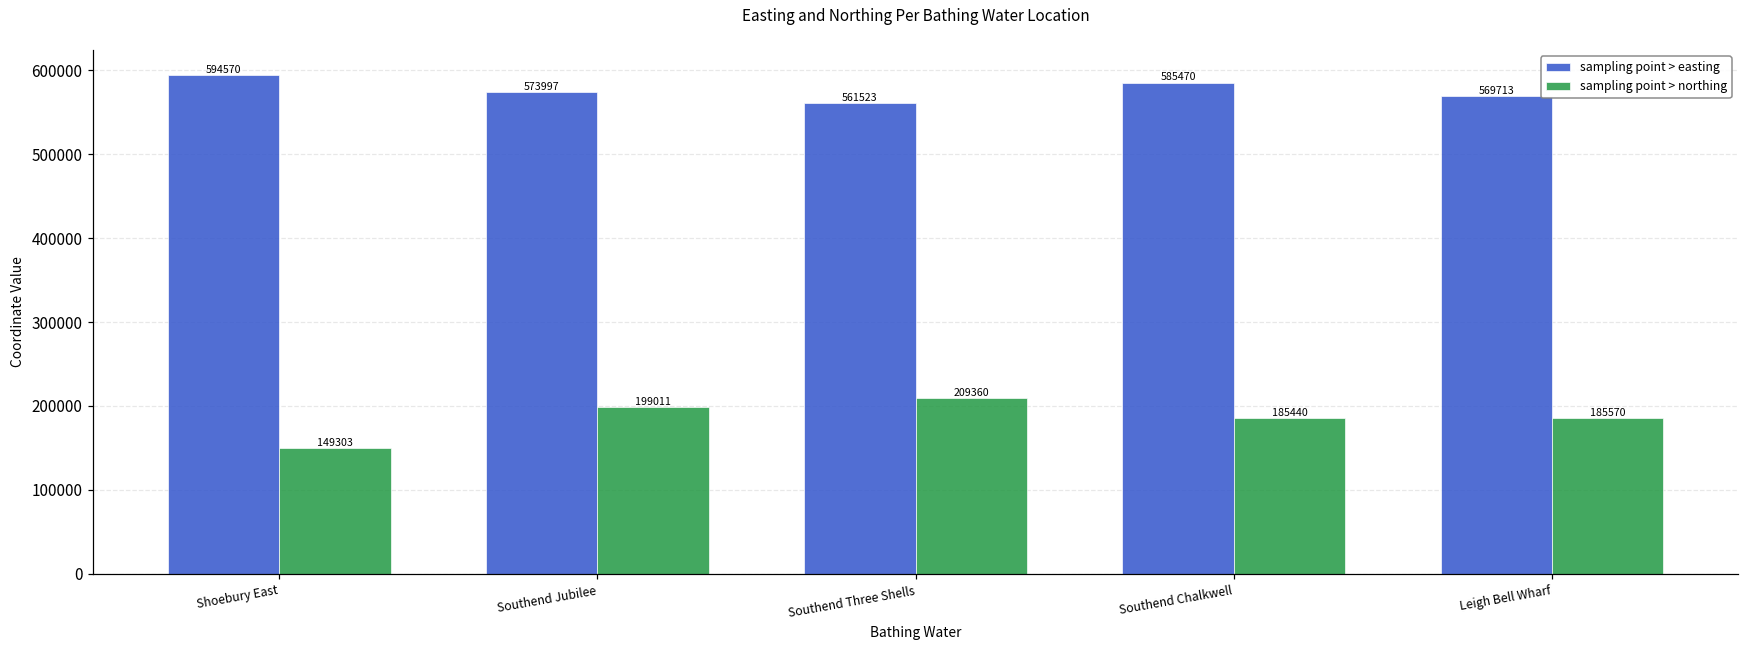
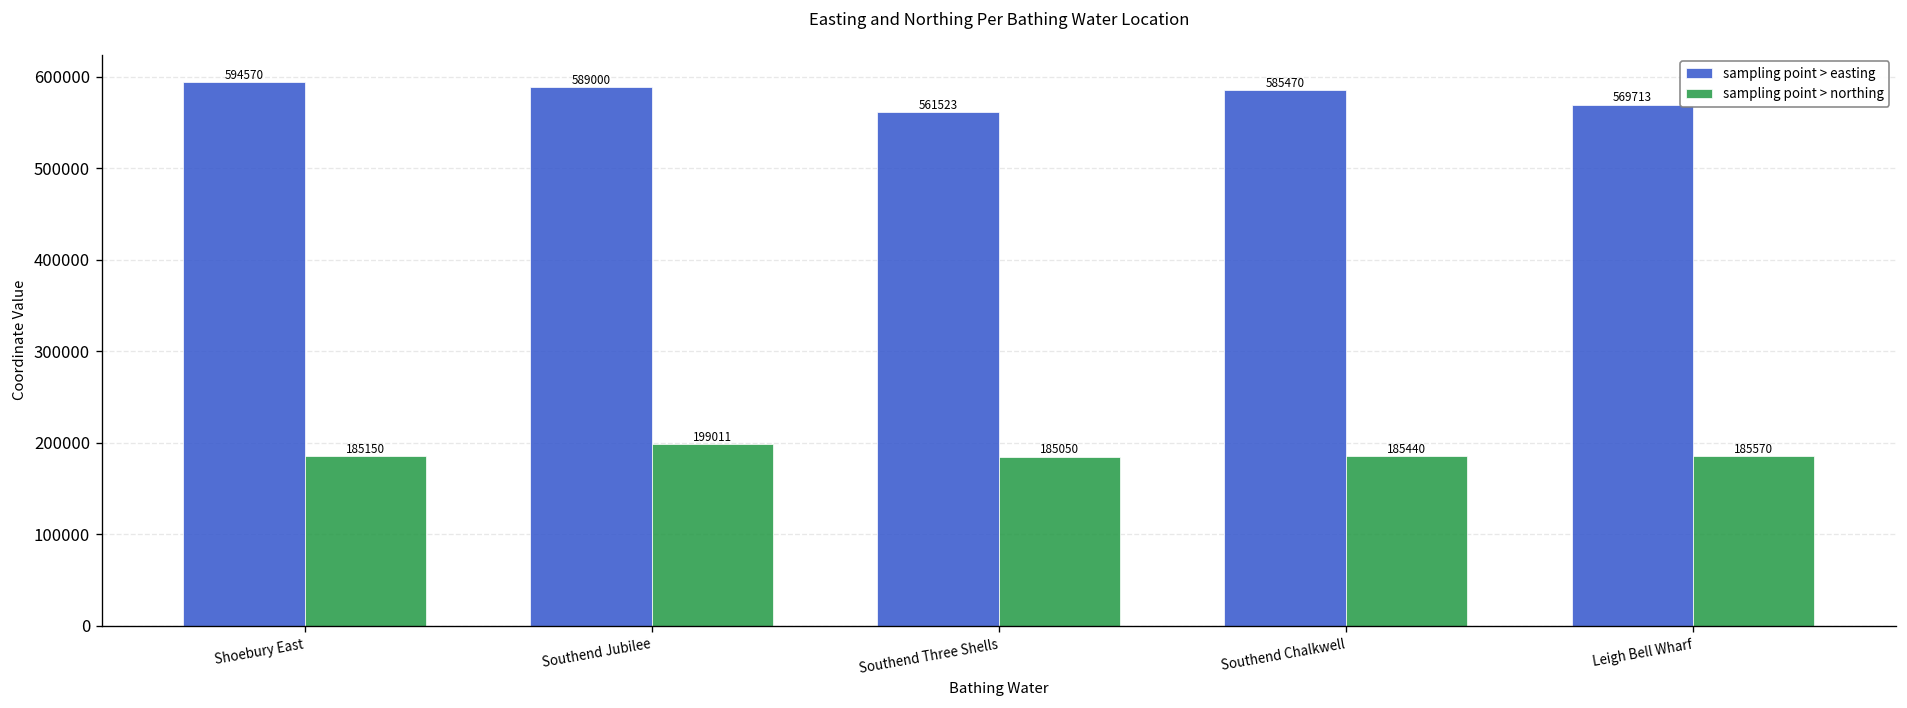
  {
    "sampling point > easting": {
      "Shoebury East": 594570,
-     "Southend Jubilee": 573997,
+     "Southend Jubilee": 589000,
      "Southend Three Shells": 561523,
      "Southend Chalkwell": 585470,
      "Leigh Bell Wharf": 569713
    },
    "sampling point > northing": {
-     "Shoebury East": 149303,
+     "Shoebury East": 185150,
      "Southend Jubilee": 199011,
-     "Southend Three Shells": 209360,
+     "Southend Three Shells": 185050,
      "Southend Chalkwell": 185440,
      "Leigh Bell Wharf": 185570
    }
  }
